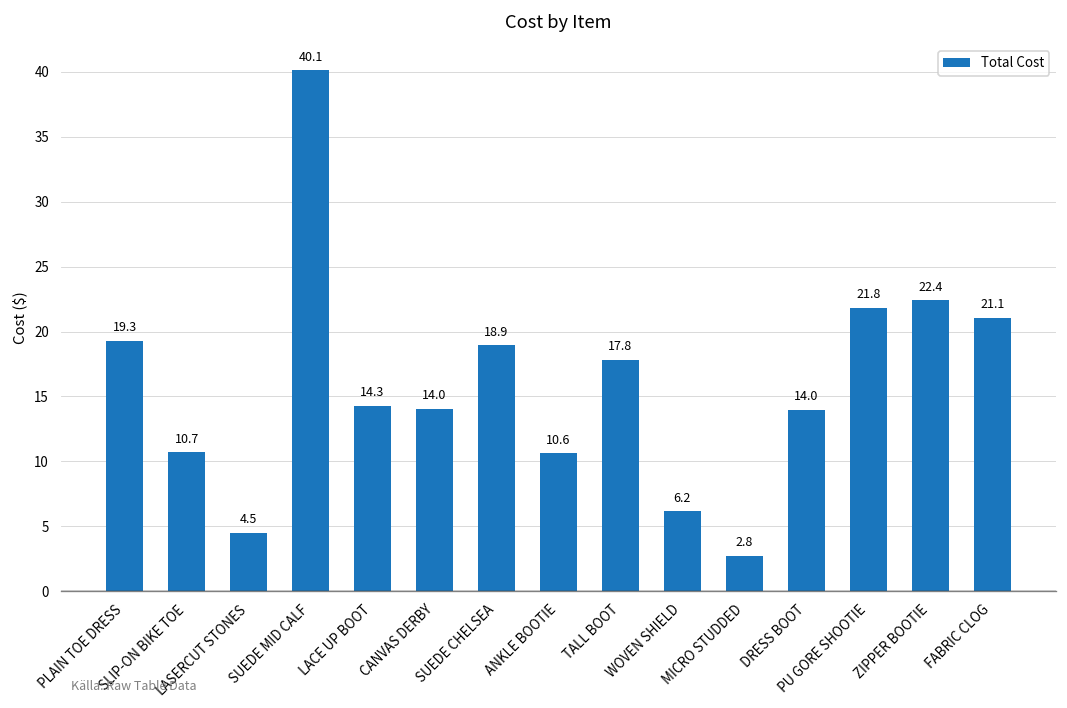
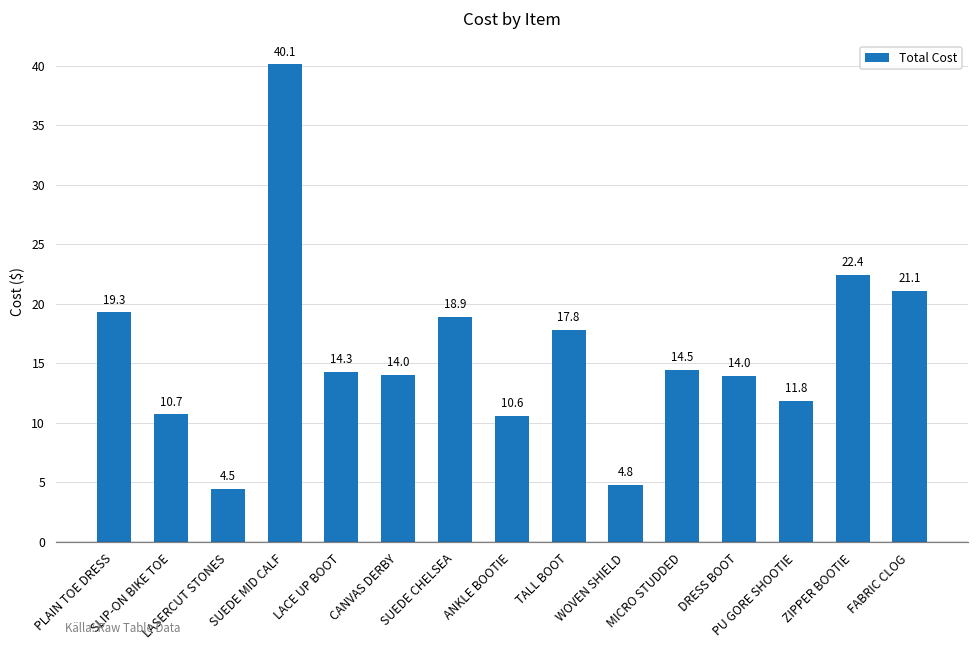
  {
    "PLAIN TOE DRESS": 19.3,
    "SLIP-ON BIKE TOE": 10.7,
    "LASERCUT STONES": 4.5,
    "SUEDE MID CALF": 40.1,
    "LACE UP BOOT": 14.3,
    "CANVAS DERBY": 14.0,
    "SUEDE CHELSEA": 18.9,
    "ANKLE BOOTIE": 10.6,
    "TALL BOOT": 17.8,
-   "WOVEN SHIELD": 6.2,
-   "MICRO STUDDED": 2.8,
+   "WOVEN SHIELD": 4.8,
+   "MICRO STUDDED": 14.5,
    "DRESS BOOT": 14.0,
-   "PU GORE SHOOTIE": 21.8,
+   "PU GORE SHOOTIE": 11.8,
    "ZIPPER BOOTIE": 22.4,
    "FABRIC CLOG": 21.1
  }
